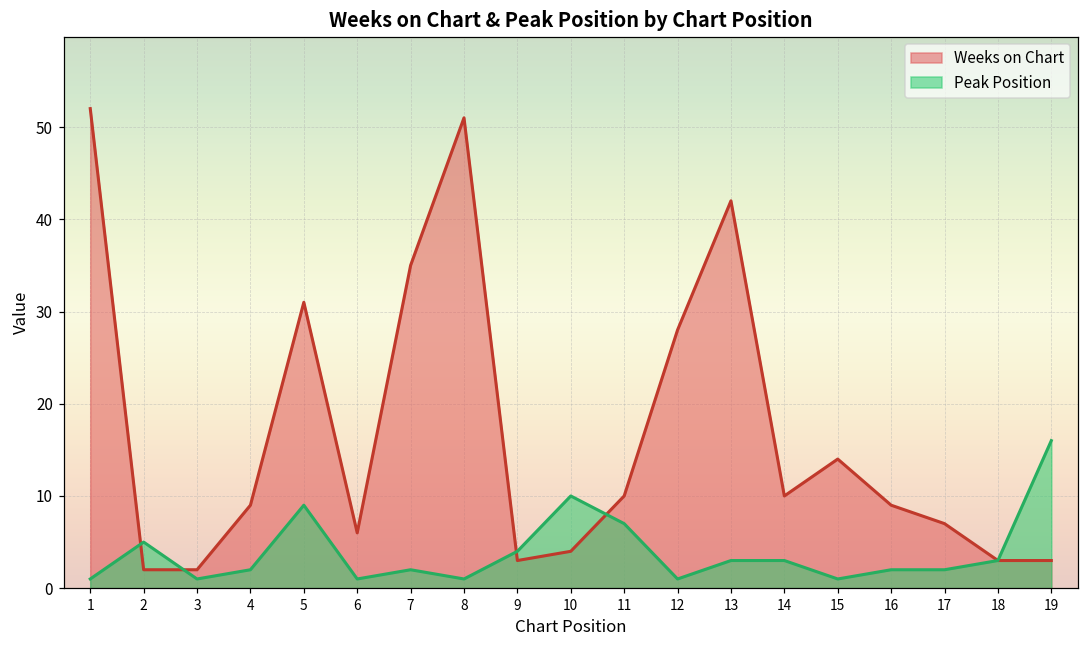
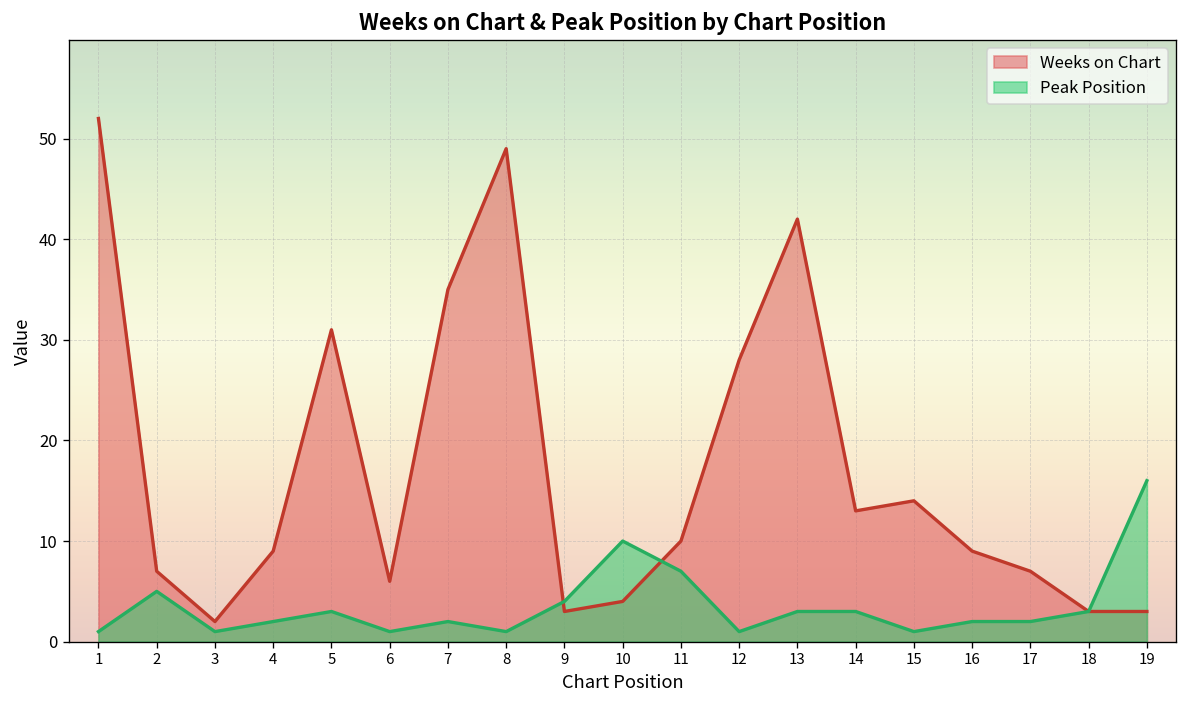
  {
    "Weeks on Chart": {
      "1": 52,
-     "2": 2,
+     "2": 7,
      "3": 2,
      "4": 9,
      "5": 31,
      "6": 6,
      "7": 35,
-     "8": 51,
+     "8": 49,
      "9": 3,
      "10": 4,
      "11": 10,
      "12": 28,
      "13": 42,
-     "14": 10,
+     "14": 13,
      "15": 14,
      "16": 9,
      "17": 7,
      "19": 3
    },
    "Peak Position": {
      "1": 1,
      "2": 5,
      "3": 1,
      "4": 2,
-     "5": 9,
+     "5": 3,
      "6": 1,
      "7": 2,
      "8": 1,
      "9": 4,
      "10": 10,
      "11": 7,
      "12": 1,
      "13": 3,
      "14": 3,
      "15": 1,
      "16": 2,
      "17": 2,
      "19": 16
    }
  }
